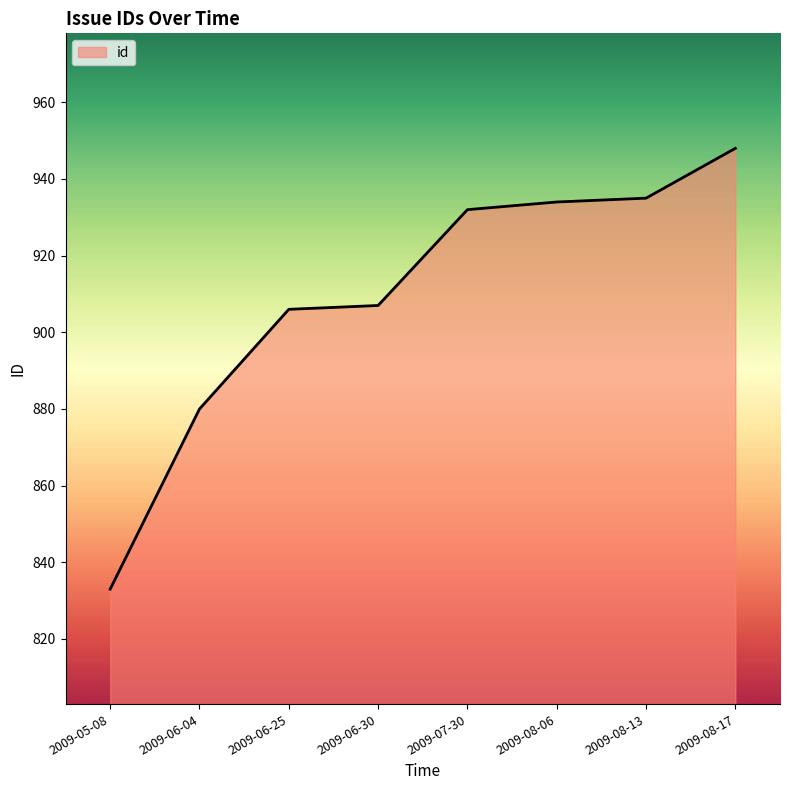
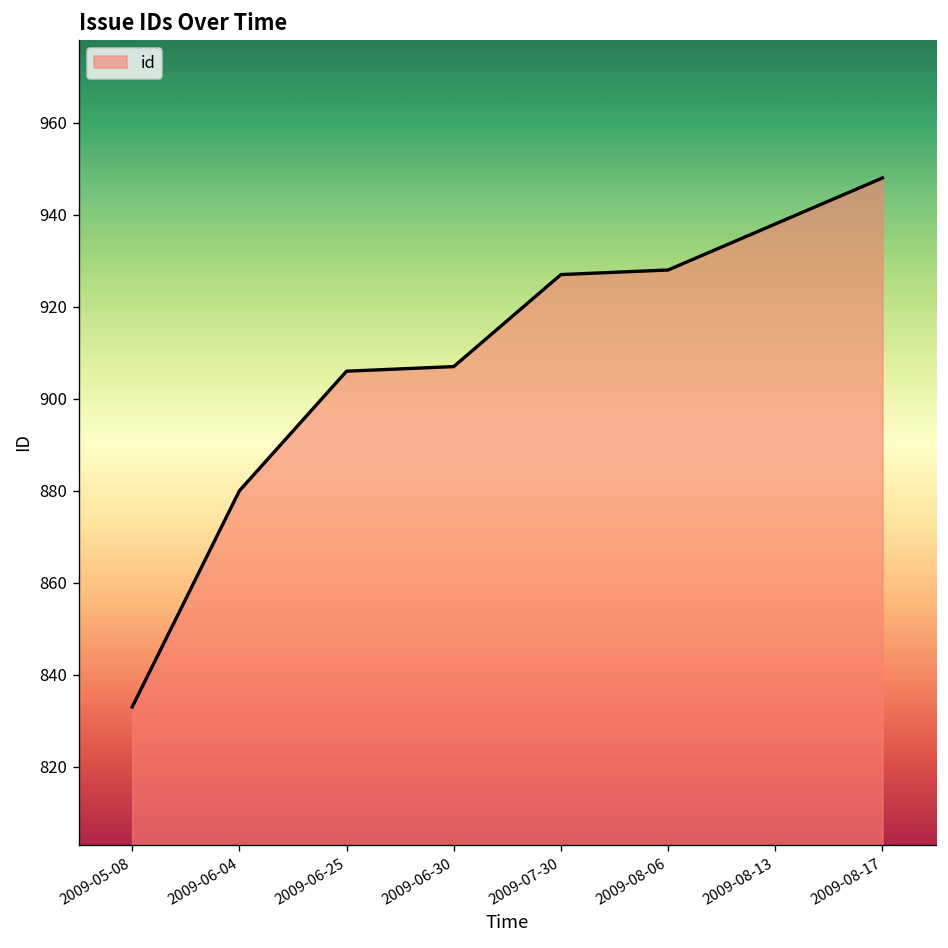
  {
    "2009-05-08": 833,
    "2009-06-04": 880,
    "2009-06-25": 906,
    "2009-06-30": 907,
-   "2009-07-30": 932,
-   "2009-08-06": 934,
-   "2009-08-13": 935,
+   "2009-07-30": 927,
+   "2009-08-06": 928,
+   "2009-08-13": 938,
    "2009-08-17": 948
  }
